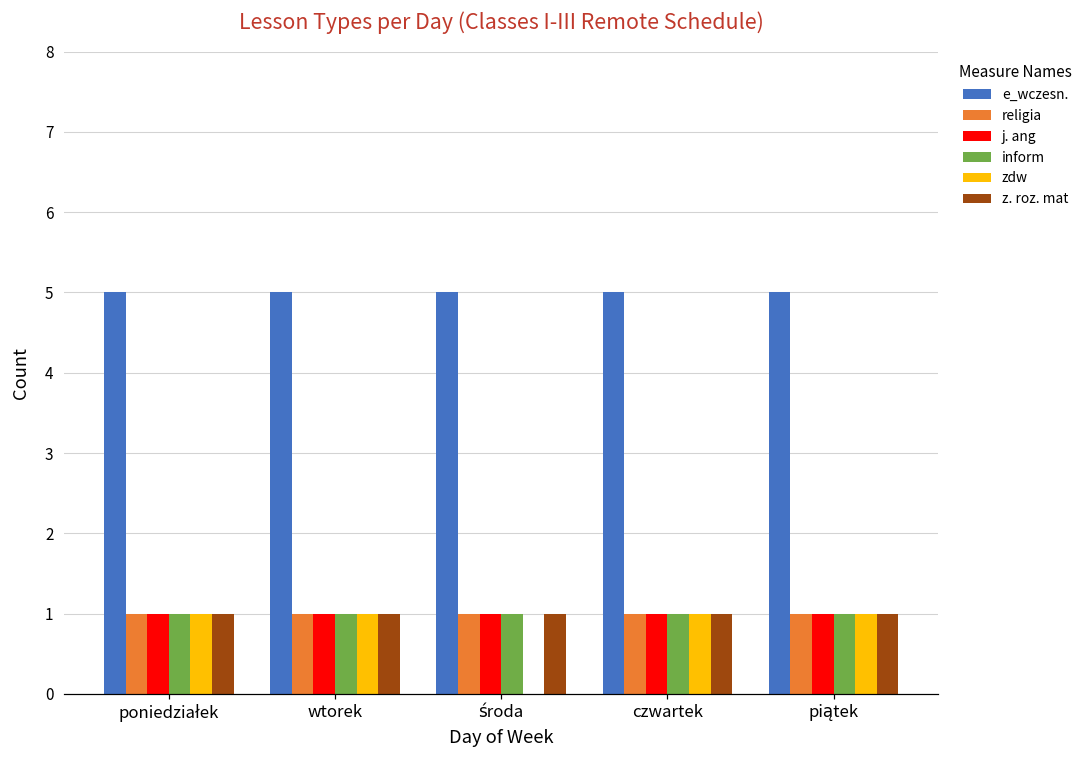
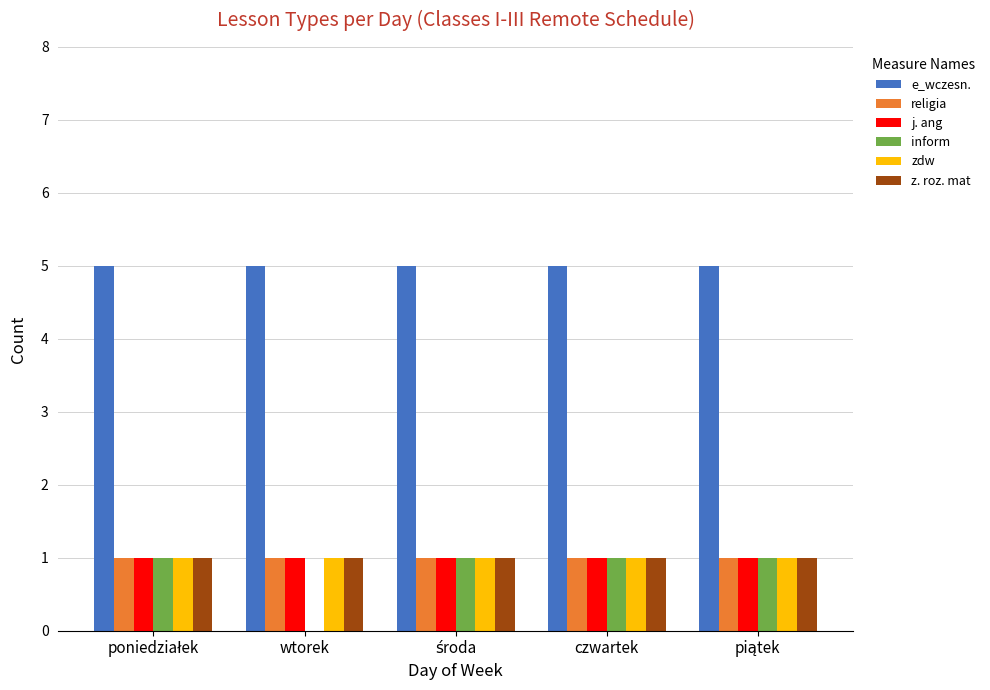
  {
    "e_wczesn.": {
      "poniedziałek": 5,
      "wtorek": 5,
      "środa": 5,
      "czwartek": 5,
      "piątek": 5
    },
    "religia": {
      "poniedziałek": 1,
      "wtorek": 1,
      "środa": 1,
      "czwartek": 1,
      "piątek": 1
    },
    "j. ang": {
      "poniedziałek": 1,
      "wtorek": 1,
      "środa": 1,
      "czwartek": 1,
      "piątek": 1
    },
    "inform": {
      "poniedziałek": 1,
-     "wtorek": 1,
+     "wtorek": 0,
      "środa": 1,
      "czwartek": 1,
      "piątek": 1
    },
    "zdw": {
      "poniedziałek": 1,
      "wtorek": 1,
-     "środa": 0,
+     "środa": 1,
      "czwartek": 1,
      "piątek": 1
    },
    "z. roz. mat": {
      "poniedziałek": 1,
      "wtorek": 1,
      "środa": 1,
      "czwartek": 1,
      "piątek": 1
    }
  }
